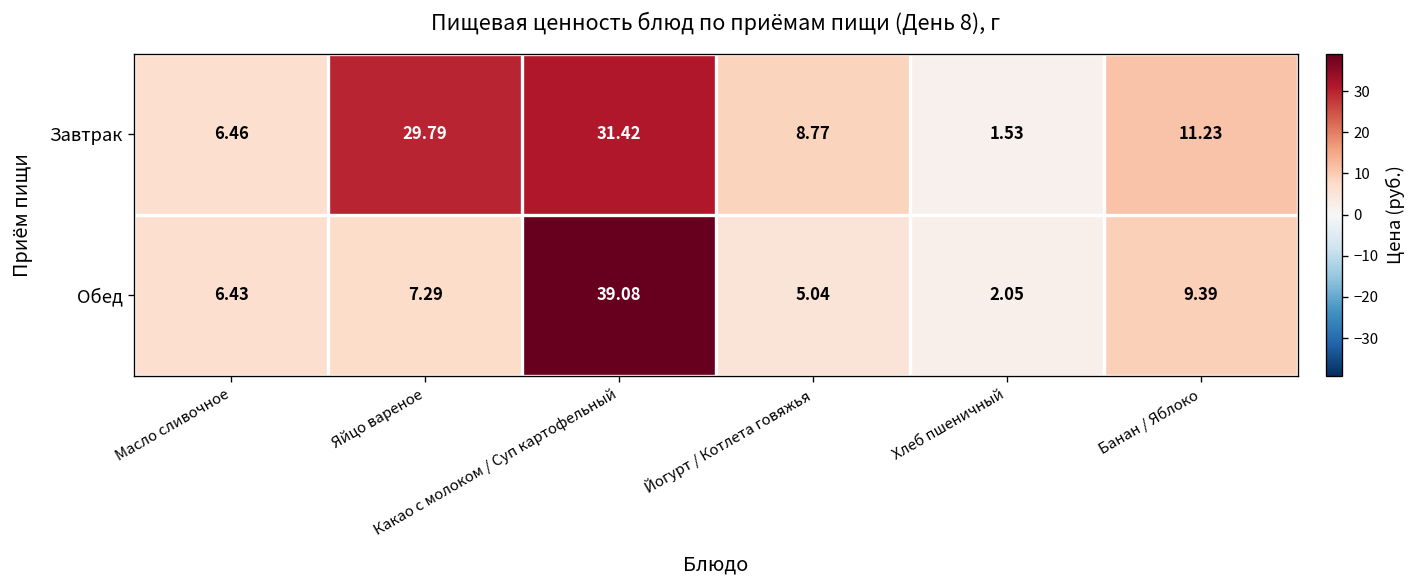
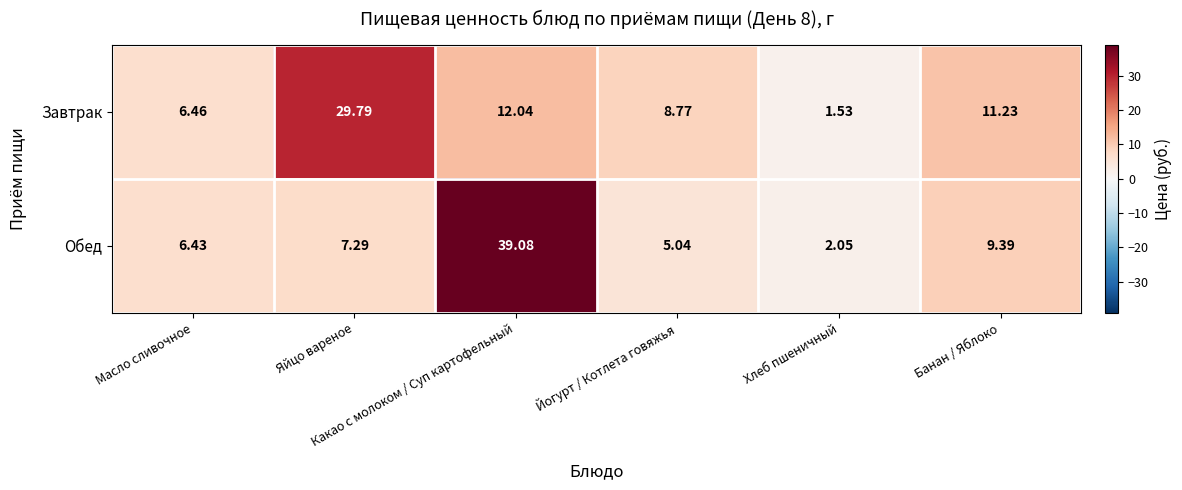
  {
    "Завтрак": {
      "Масло сливочное": 6.46,
      "Яйцо вареное": 29.79,
-     "Какао с молоком / Суп картофельный": 31.42,
+     "Какао с молоком / Суп картофельный": 12.04,
      "Йогурт / Котлета говяжья": 8.77,
      "Хлеб пшеничный": 1.53,
      "Банан / Яблоко": 11.23
    },
    "Обед": {
      "Масло сливочное": 6.43,
      "Яйцо вареное": 7.29,
      "Какао с молоком / Суп картофельный": 39.08,
      "Йогурт / Котлета говяжья": 5.04,
      "Хлеб пшеничный": 2.05,
      "Банан / Яблоко": 9.39
    }
  }
